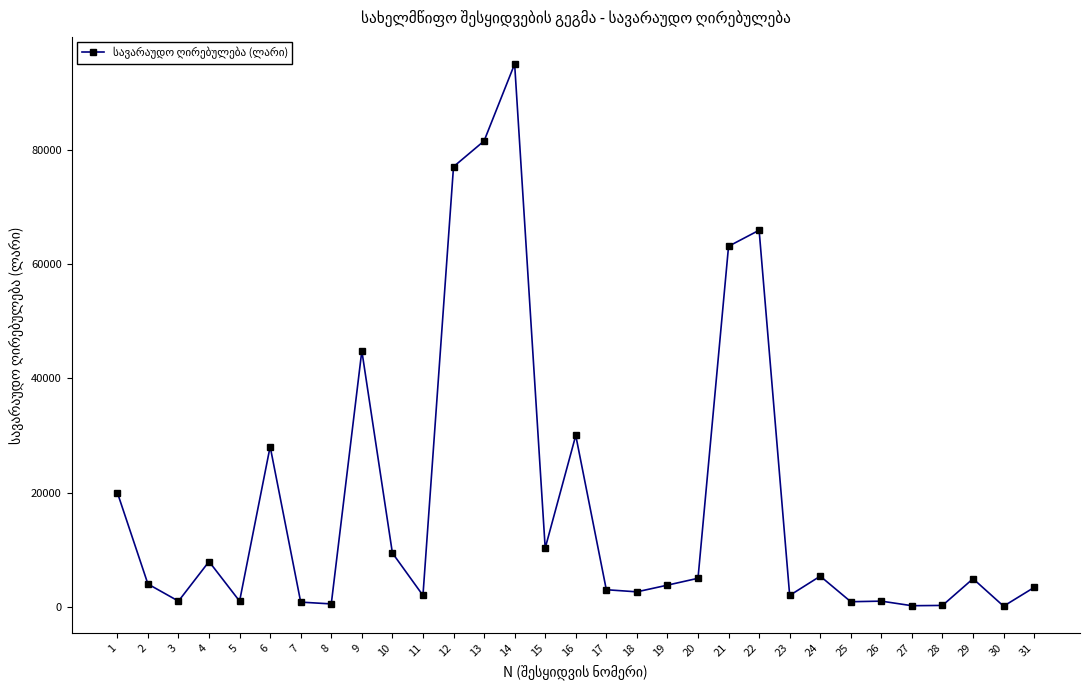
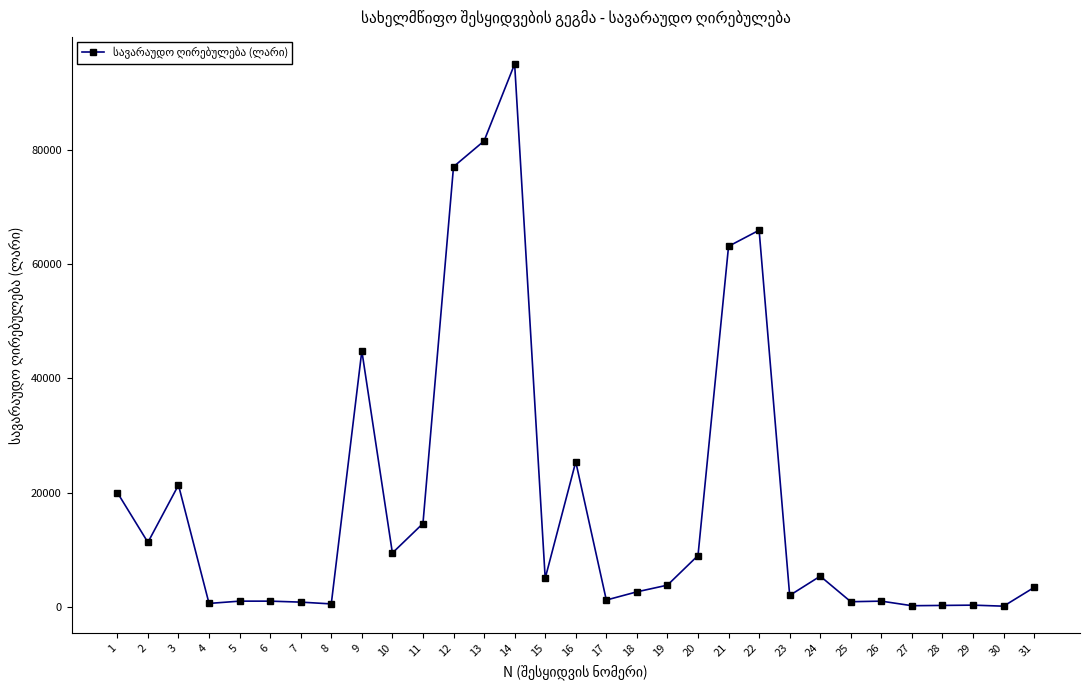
  {
    "1": 20000,
-   "2": 4000,
-   "3": 1000,
-   "4": 8000,
+   "2": 11000,
+   "3": 21000,
+   "4": 1000,
    "5": 1000,
-   "6": 28000,
+   "6": 1000,
    "7": 1000,
    "8": 1000,
    "9": 45000,
    "10": 9000,
-   "11": 2000,
+   "11": 15000,
    "12": 77000,
    "13": 82000,
    "14": 95000,
-   "15": 10000,
-   "16": 30000,
-   "17": 3000,
+   "15": 5000,
+   "16": 25000,
+   "17": 1000,
    "18": 3000,
    "19": 4000,
-   "20": 5000,
+   "20": 9000,
    "21": 63000,
    "22": 66000,
    "23": 2000,
    "24": 5000,
    "25": 1000,
    "26": 1000,
    "27": 0,
    "28": 0,
-   "29": 5000,
+   "29": 0,
    "30": 0,
    "31": 3000
  }
